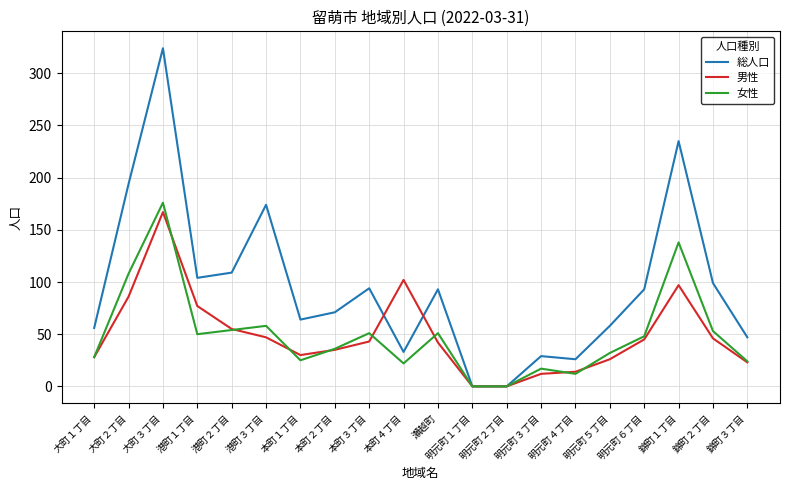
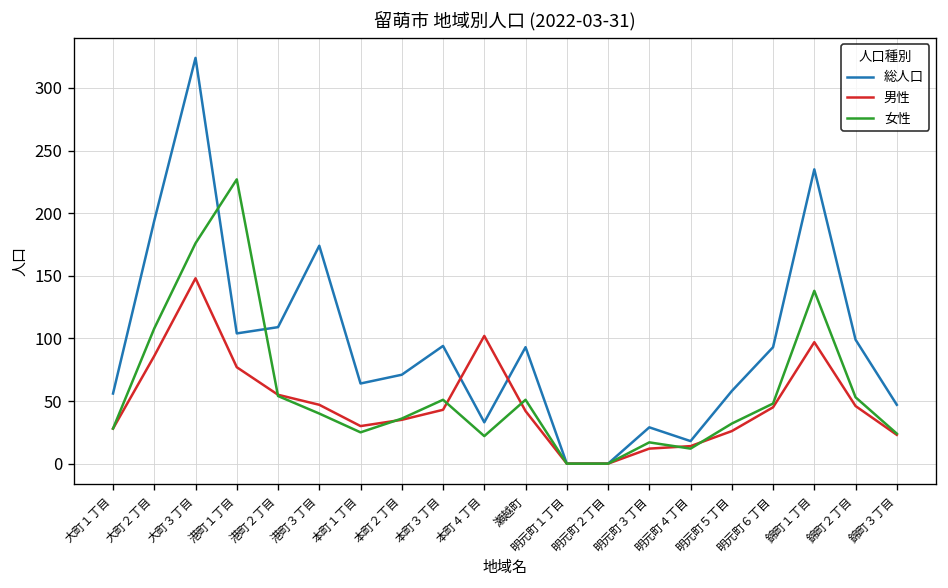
  {
    "総人口": {
      "大町１丁目": 56,
      "大町２丁目": 194,
      "大町３丁目": 324,
      "港町１丁目": 104,
      "港町２丁目": 109,
      "港町３丁目": 174,
      "本町１丁目": 64,
      "本町２丁目": 71,
      "本町３丁目": 94,
      "本町４丁目": 33,
      "瀬越町": 93,
      "明元町３丁目": 29,
-     "明元町４丁目": 26,
+     "明元町４丁目": 18,
      "明元町５丁目": 58,
      "明元町６丁目": 93,
      "錦町１丁目": 235,
      "錦町２丁目": 99,
      "錦町３丁目": 47
    },
    "男性": {
      "大町２丁目": 86,
-     "大町３丁目": 167,
+     "大町３丁目": 148,
      "港町１丁目": 77,
      "港町３丁目": 47,
      "本町１丁目": 30,
      "本町３丁目": 43,
      "本町４丁目": 102,
      "瀬越町": 42,
      "明元町３丁目": 12,
      "明元町５丁目": 26,
      "明元町６丁目": 45,
      "錦町１丁目": 97,
      "錦町２丁目": 46
    },
    "女性": {
      "大町２丁目": 108,
      "大町３丁目": 176,
-     "港町１丁目": 50,
-     "港町３丁目": 58,
+     "港町１丁目": 227,
+     "港町３丁目": 40,
      "本町１丁目": 25,
      "本町３丁目": 51,
      "本町４丁目": 22,
      "瀬越町": 51,
      "明元町３丁目": 17,
      "明元町５丁目": 32,
      "明元町６丁目": 48,
      "錦町１丁目": 138,
      "錦町２丁目": 53
    }
  }
